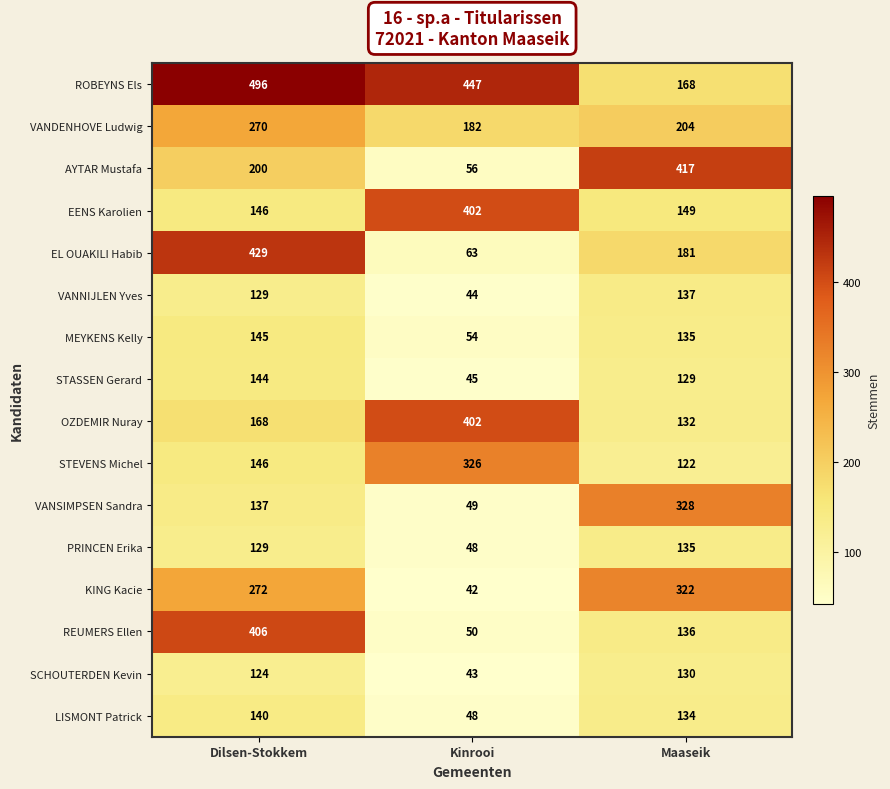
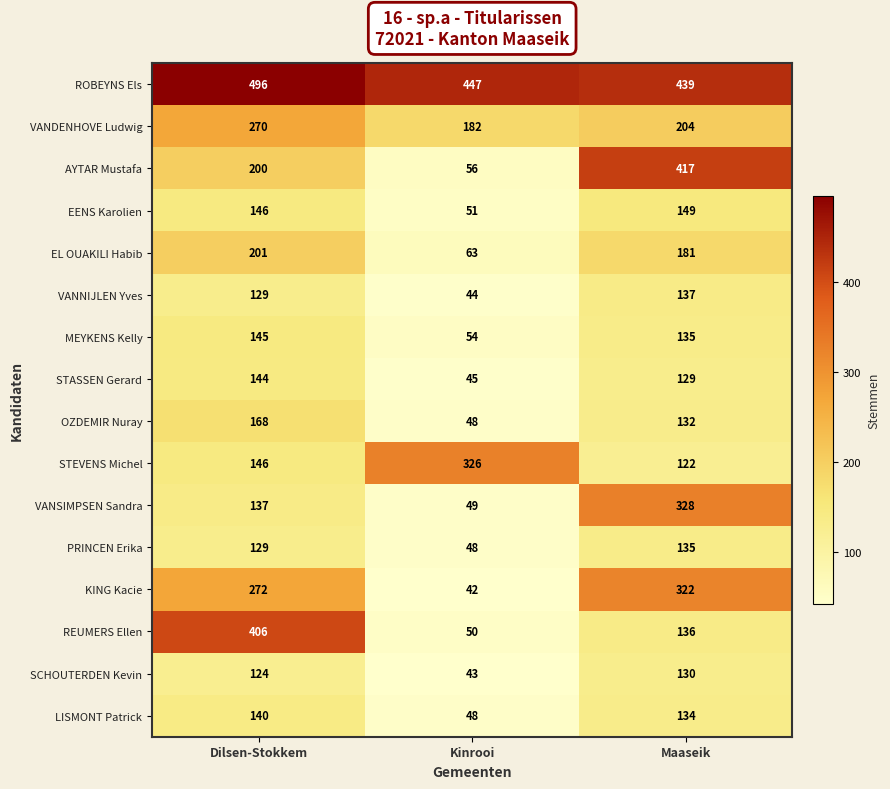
  {
    "ROBEYNS Els": {
      "Dilsen-Stokkem": 496,
      "Kinrooi": 447,
-     "Maaseik": 168
+     "Maaseik": 439
    },
    "VANDENHOVE Ludwig": {
      "Dilsen-Stokkem": 270,
      "Kinrooi": 182,
      "Maaseik": 204
    },
    "AYTAR Mustafa": {
      "Dilsen-Stokkem": 200,
      "Kinrooi": 56,
      "Maaseik": 417
    },
    "EENS Karolien": {
      "Dilsen-Stokkem": 146,
-     "Kinrooi": 402,
+     "Kinrooi": 51,
      "Maaseik": 149
    },
    "EL OUAKILI Habib": {
-     "Dilsen-Stokkem": 429,
+     "Dilsen-Stokkem": 201,
      "Kinrooi": 63,
      "Maaseik": 181
    },
    "VANNIJLEN Yves": {
      "Dilsen-Stokkem": 129,
      "Kinrooi": 44,
      "Maaseik": 137
    },
    "MEYKENS Kelly": {
      "Dilsen-Stokkem": 145,
      "Kinrooi": 54,
      "Maaseik": 135
    },
    "STASSEN Gerard": {
      "Dilsen-Stokkem": 144,
      "Kinrooi": 45,
      "Maaseik": 129
    },
    "OZDEMIR Nuray": {
      "Dilsen-Stokkem": 168,
-     "Kinrooi": 402,
+     "Kinrooi": 48,
      "Maaseik": 132
    },
    "STEVENS Michel": {
      "Dilsen-Stokkem": 146,
      "Kinrooi": 326,
      "Maaseik": 122
    },
    "VANSIMPSEN Sandra": {
      "Dilsen-Stokkem": 137,
      "Kinrooi": 49,
      "Maaseik": 328
    },
    "PRINCEN Erika": {
      "Dilsen-Stokkem": 129,
      "Kinrooi": 48,
      "Maaseik": 135
    },
    "KING Kacie": {
      "Dilsen-Stokkem": 272,
      "Kinrooi": 42,
      "Maaseik": 322
    },
    "REUMERS Ellen": {
      "Dilsen-Stokkem": 406,
      "Kinrooi": 50,
      "Maaseik": 136
    },
    "SCHOUTERDEN Kevin": {
      "Dilsen-Stokkem": 124,
      "Kinrooi": 43,
      "Maaseik": 130
    },
    "LISMONT Patrick": {
      "Dilsen-Stokkem": 140,
      "Kinrooi": 48,
      "Maaseik": 134
    }
  }
